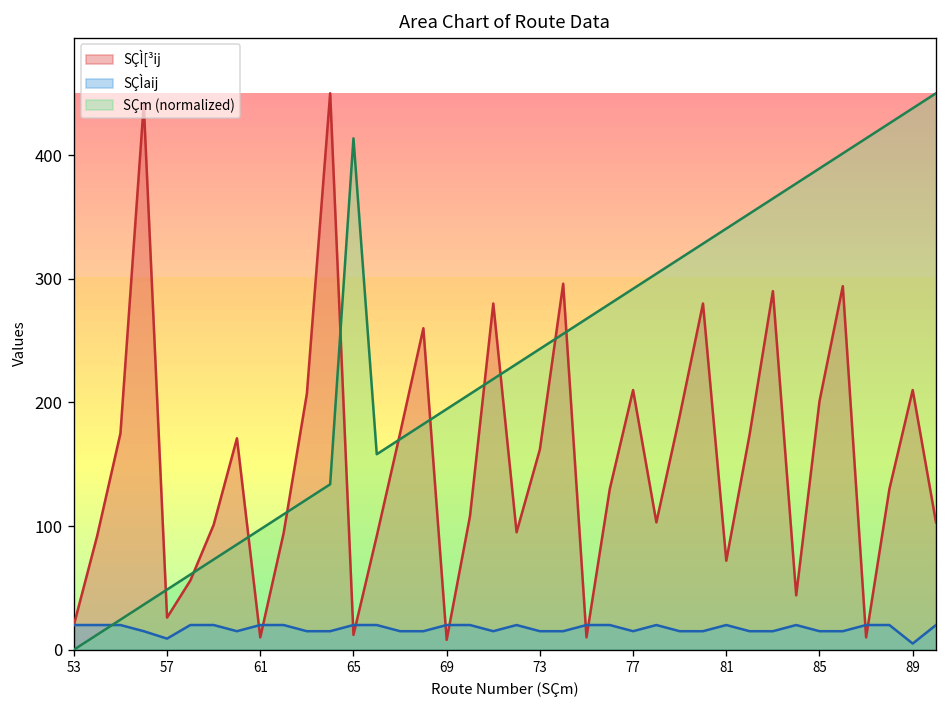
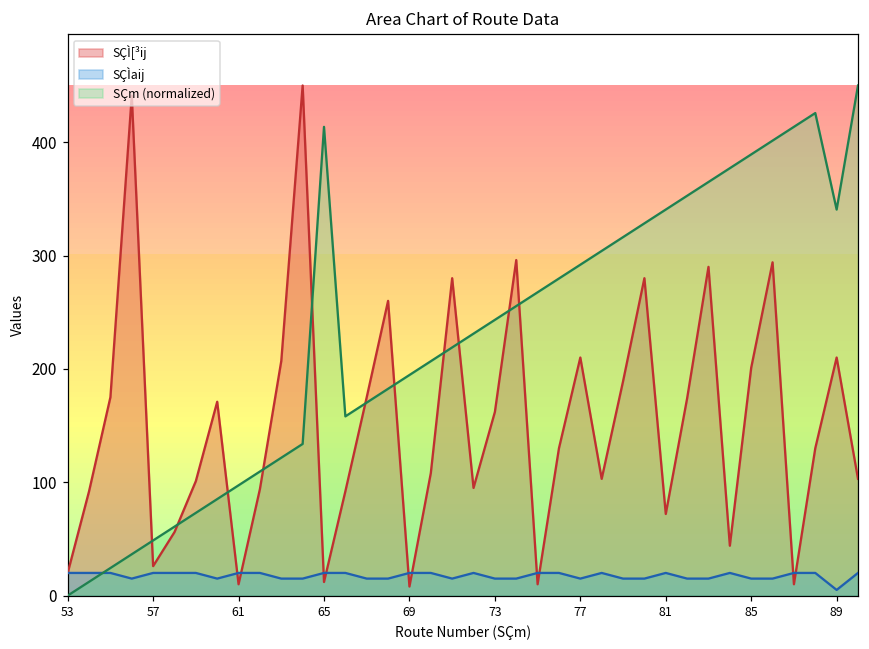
  {
    "SÇÌ[³ij": {
      "57": 26,
      "61": 10,
      "65": 12,
      "69": 8,
      "73": 162,
      "77": 210,
      "81": 72,
      "85": 201,
      "89": 210
    },
    "SÇÌaij": {
-     "57": 9,
+     "57": 20,
      "61": 20,
      "65": 20,
      "69": 20,
      "73": 15,
      "77": 15,
      "81": 20,
      "85": 15,
      "89": 5
    },
    "SÇm (normalized)": {
      "53": 0,
      "57": 49,
      "61": 97,
      "65": 414,
      "69": 195,
      "73": 243,
      "77": 292,
      "81": 341,
      "85": 389,
-     "89": 438
+     "89": 341
    }
  }
